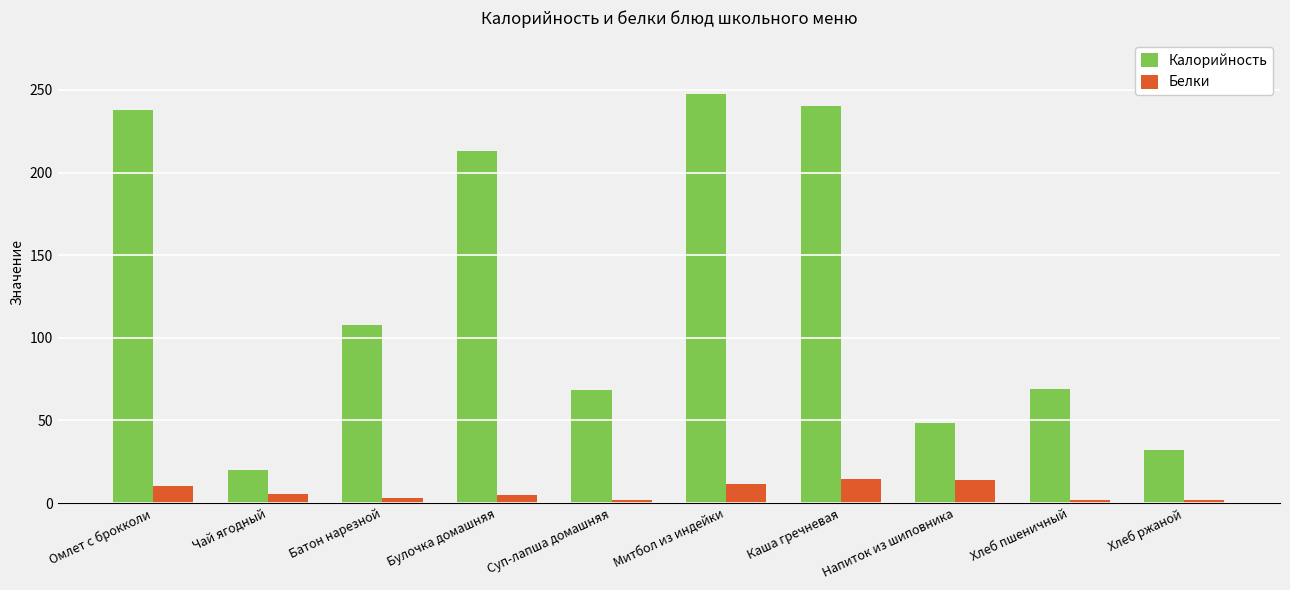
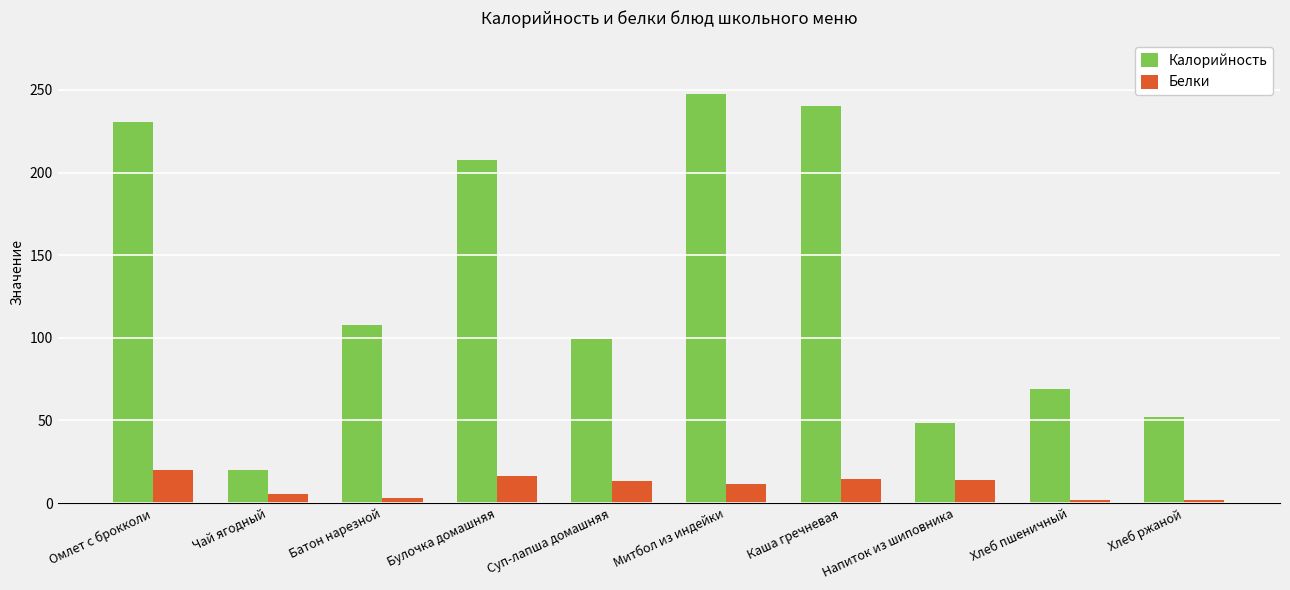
  {
    "Калорийность": {
-     "Омлет с брокколи": 238,
+     "Омлет с брокколи": 230,
      "Чай ягодный": 20,
      "Батон нарезной": 108,
-     "Булочка домашняя": 213,
-     "Суп-лапша домашняя": 69,
+     "Булочка домашняя": 208,
+     "Суп-лапша домашняя": 100,
      "Митбол из индейки": 248,
      "Каша гречневая": 241,
      "Напиток из шиповника": 48,
      "Хлеб пшеничный": 69,
-     "Хлеб ржаной": 32
+     "Хлеб ржаной": 52
    },
    "Белки": {
-     "Омлет с брокколи": 10,
+     "Омлет с брокколи": 20,
      "Чай ягодный": 5,
      "Батон нарезной": 3,
-     "Булочка домашняя": 5,
-     "Суп-лапша домашняя": 2,
+     "Булочка домашняя": 17,
+     "Суп-лапша домашняя": 14,
      "Митбол из индейки": 11,
      "Каша гречневая": 14,
      "Напиток из шиповника": 14,
      "Хлеб пшеничный": 2,
      "Хлеб ржаной": 2
    }
  }
